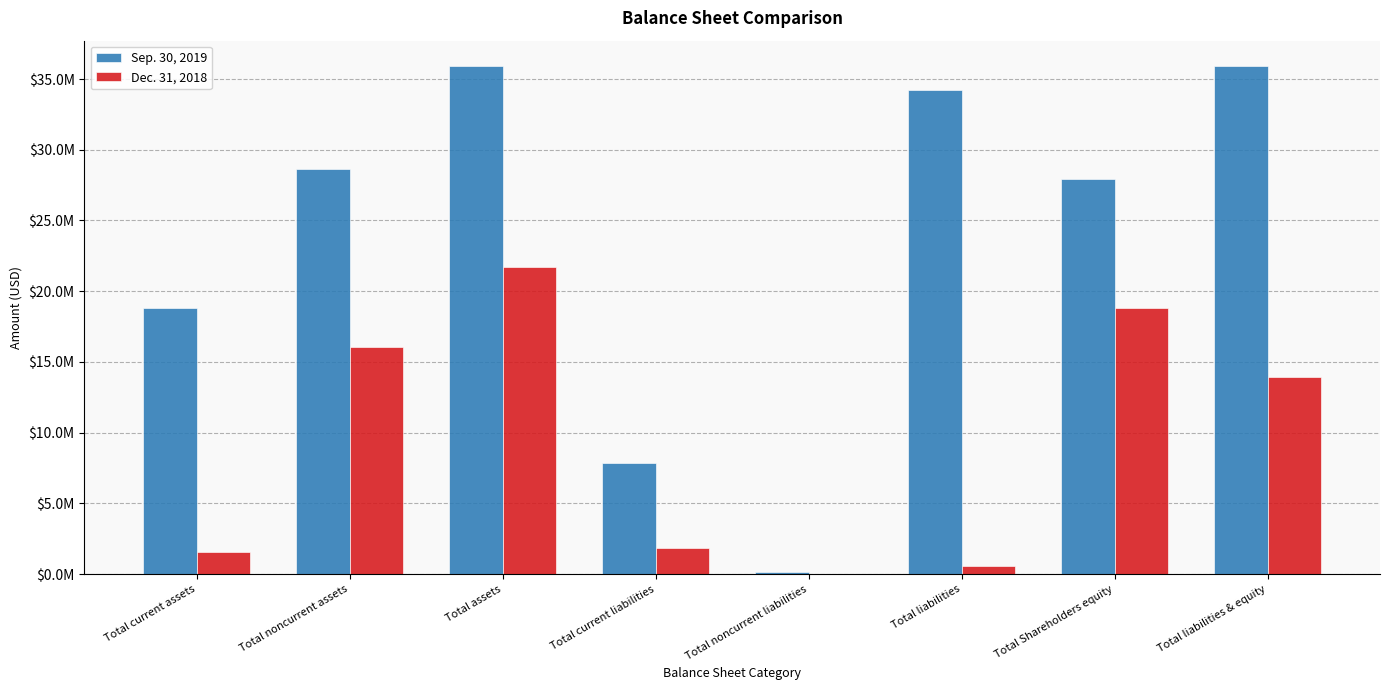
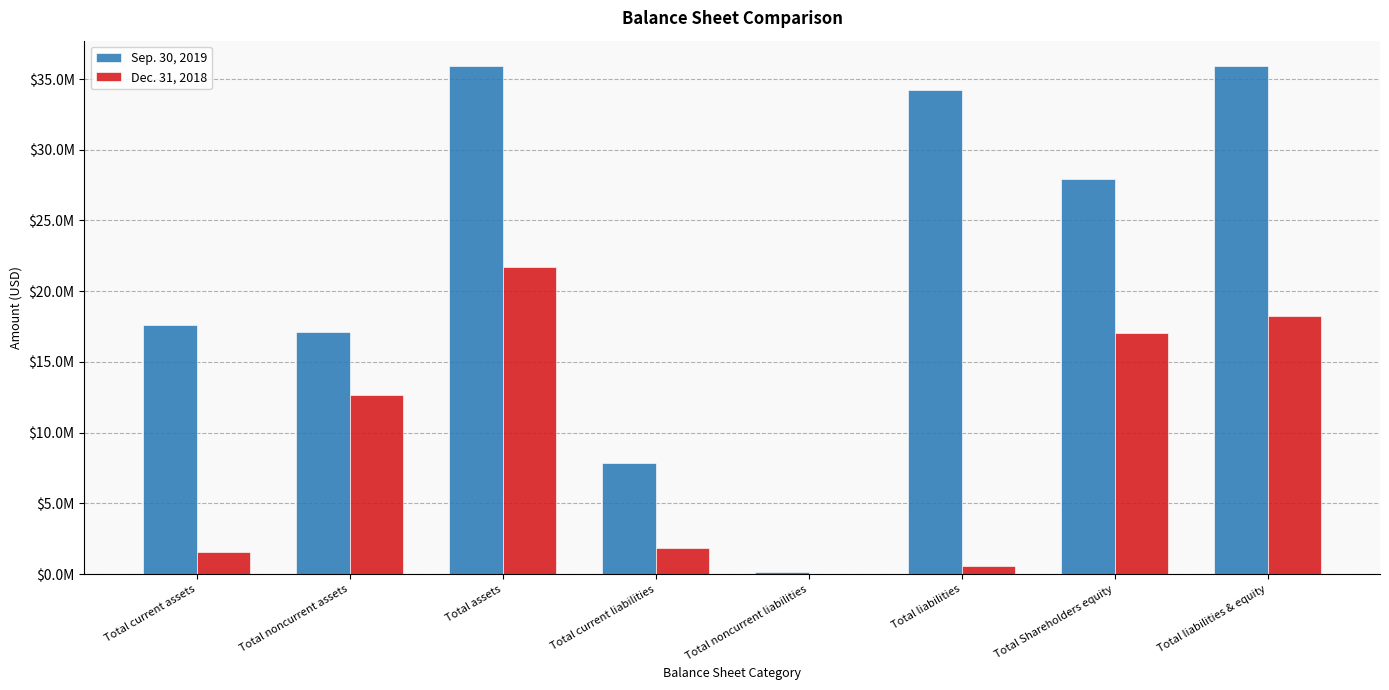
  {
    "Sep. 30, 2019": {
-     "Total current assets": "$18800000",
-     "Total noncurrent assets": "$28700000",
+     "Total current assets": "$17600000",
+     "Total noncurrent assets": "$17100000",
      "Total assets": "$35900000",
      "Total current liabilities": "$7900000",
      "Total liabilities": "$34300000",
      "Total Shareholders equity": "$27900000",
      "Total liabilities & equity": "$35900000"
    },
    "Dec. 31, 2018": {
      "Total current assets": "$1600000",
-     "Total noncurrent assets": "$16100000",
+     "Total noncurrent assets": "$12700000",
      "Total assets": "$21700000",
      "Total current liabilities": "$1800000",
      "Total noncurrent liabilities": "$0",
      "Total liabilities": "$600000",
-     "Total Shareholders equity": "$18800000",
-     "Total liabilities & equity": "$13900000"
+     "Total Shareholders equity": "$17100000",
+     "Total liabilities & equity": "$18200000"
    }
  }
